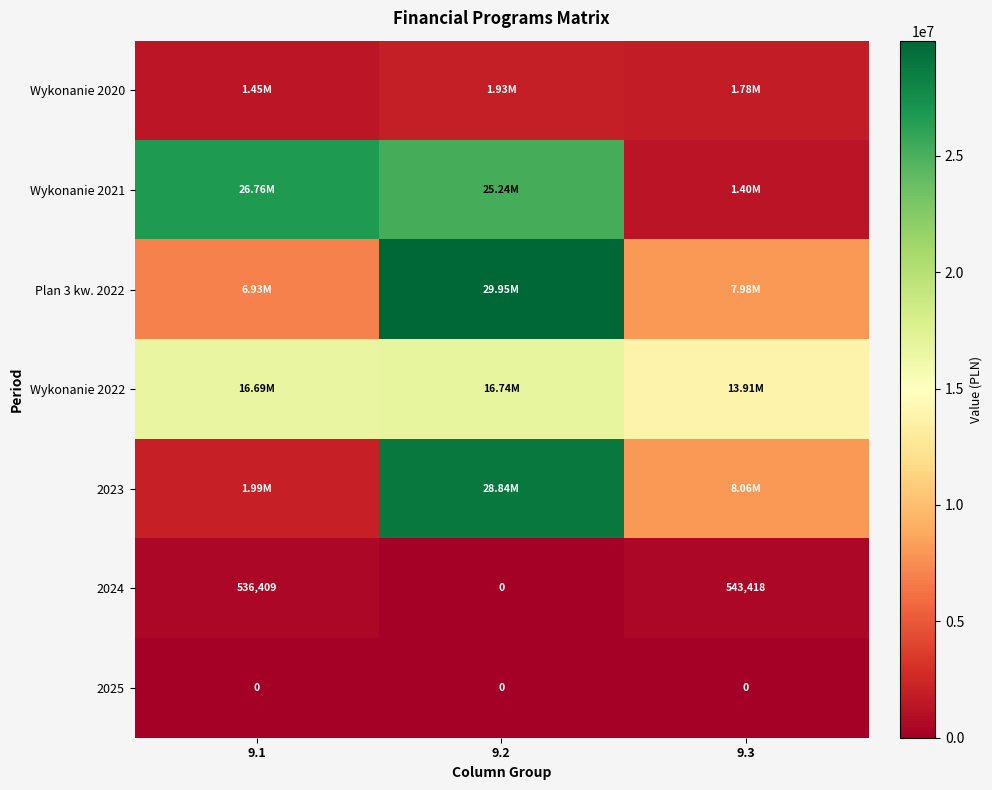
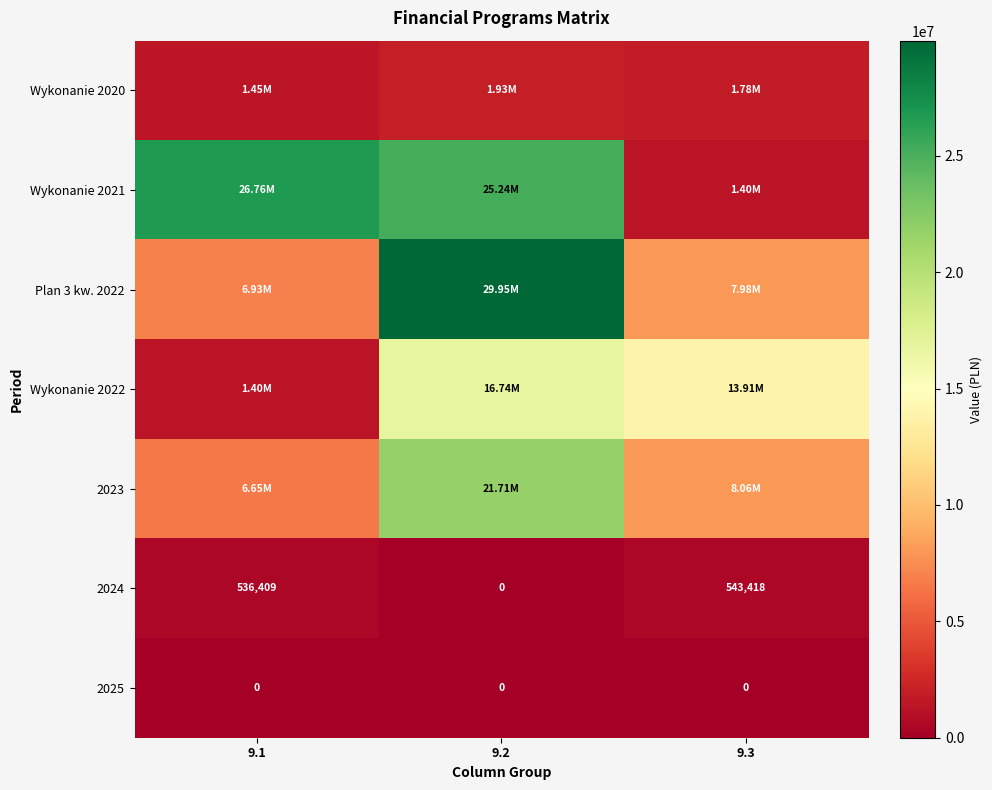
  {
    "Wykonanie 2020": {
      "9.1": "1.45M",
      "9.2": "1.93M",
      "9.3": "1.78M"
    },
    "Wykonanie 2021": {
      "9.1": "26.76M",
      "9.2": "25.24M",
      "9.3": "1.40M"
    },
    "Plan 3 kw. 2022": {
      "9.1": "6.93M",
      "9.2": "29.95M",
      "9.3": "7.98M"
    },
    "Wykonanie 2022": {
-     "9.1": "16.69M",
+     "9.1": "1.40M",
      "9.2": "16.74M",
      "9.3": "13.91M"
    },
    "2023": {
-     "9.1": "1.99M",
-     "9.2": "28.84M",
+     "9.1": "6.65M",
+     "9.2": "21.71M",
      "9.3": "8.06M"
    },
    "2024": {
      "9.1": "536,409",
      "9.2": "0",
      "9.3": "543,418"
    },
    "2025": {
      "9.1": "0",
      "9.2": "0",
      "9.3": "0"
    }
  }
